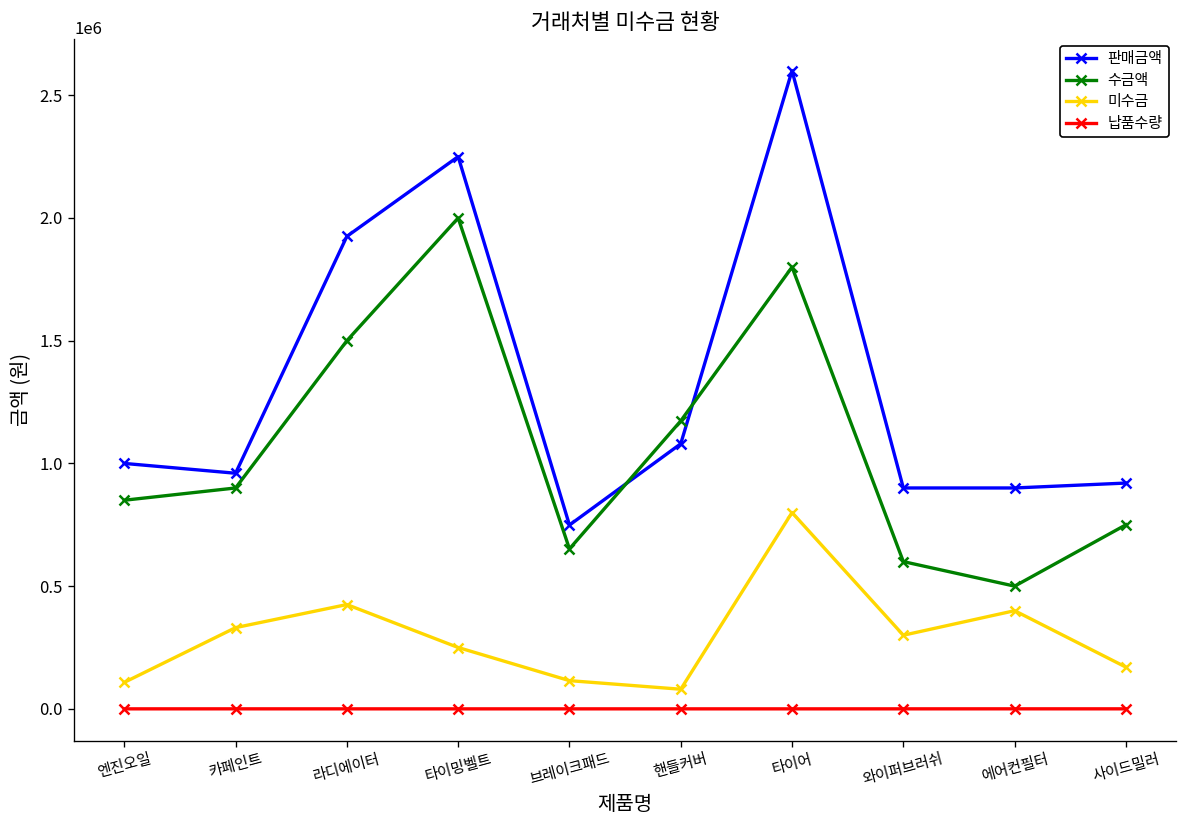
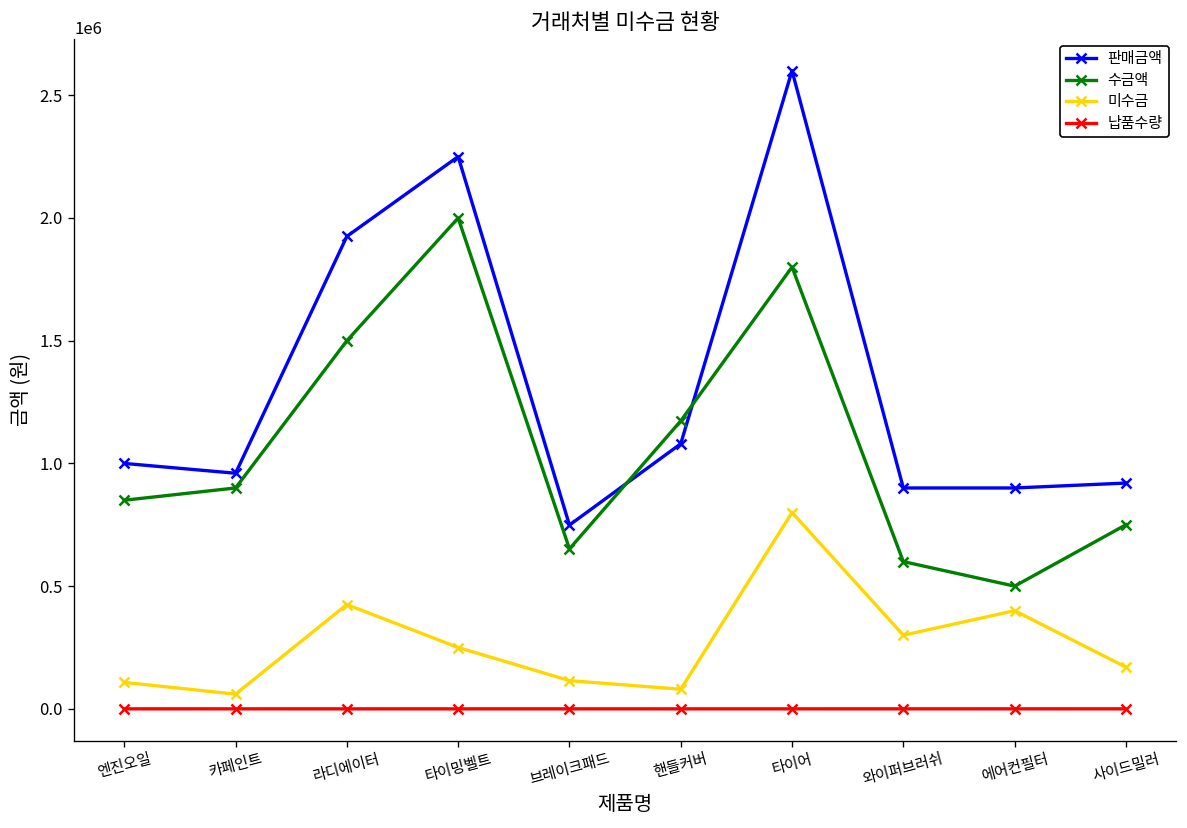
  {
    "판매금액": {
      "엔진오일": 1000000,
      "카페인트": 960000,
      "라디에이터": 1930000,
      "타이밍벨트": 2250000,
      "브레이크패드": 750000,
      "핸들커버": 1080000,
      "타이어": 2600000,
      "와이퍼브러쉬": 900000,
      "에어컨필터": 900000,
      "사이드밀러": 920000
    },
    "수금액": {
      "엔진오일": 850000,
      "카페인트": 900000,
      "라디에이터": 1500000,
      "타이밍벨트": 2000000,
      "브레이크패드": 650000,
      "핸들커버": 1170000,
      "타이어": 1800000,
      "와이퍼브러쉬": 600000,
      "에어컨필터": 500000,
      "사이드밀러": 750000
    },
    "미수금": {
      "엔진오일": 110000,
-     "카페인트": 330000,
+     "카페인트": 60000,
      "라디에이터": 430000,
      "타이밍벨트": 250000,
      "브레이크패드": 120000,
      "핸들커버": 80000,
      "타이어": 800000,
      "와이퍼브러쉬": 300000,
      "에어컨필터": 400000,
      "사이드밀러": 170000
    },
    "납품수량": {
      "엔진오일": 0,
      "카페인트": 0,
      "라디에이터": 0,
      "타이밍벨트": 0,
      "브레이크패드": 0,
      "핸들커버": 0,
      "타이어": 0,
      "와이퍼브러쉬": 0,
      "에어컨필터": 0,
      "사이드밀러": 0
    }
  }
